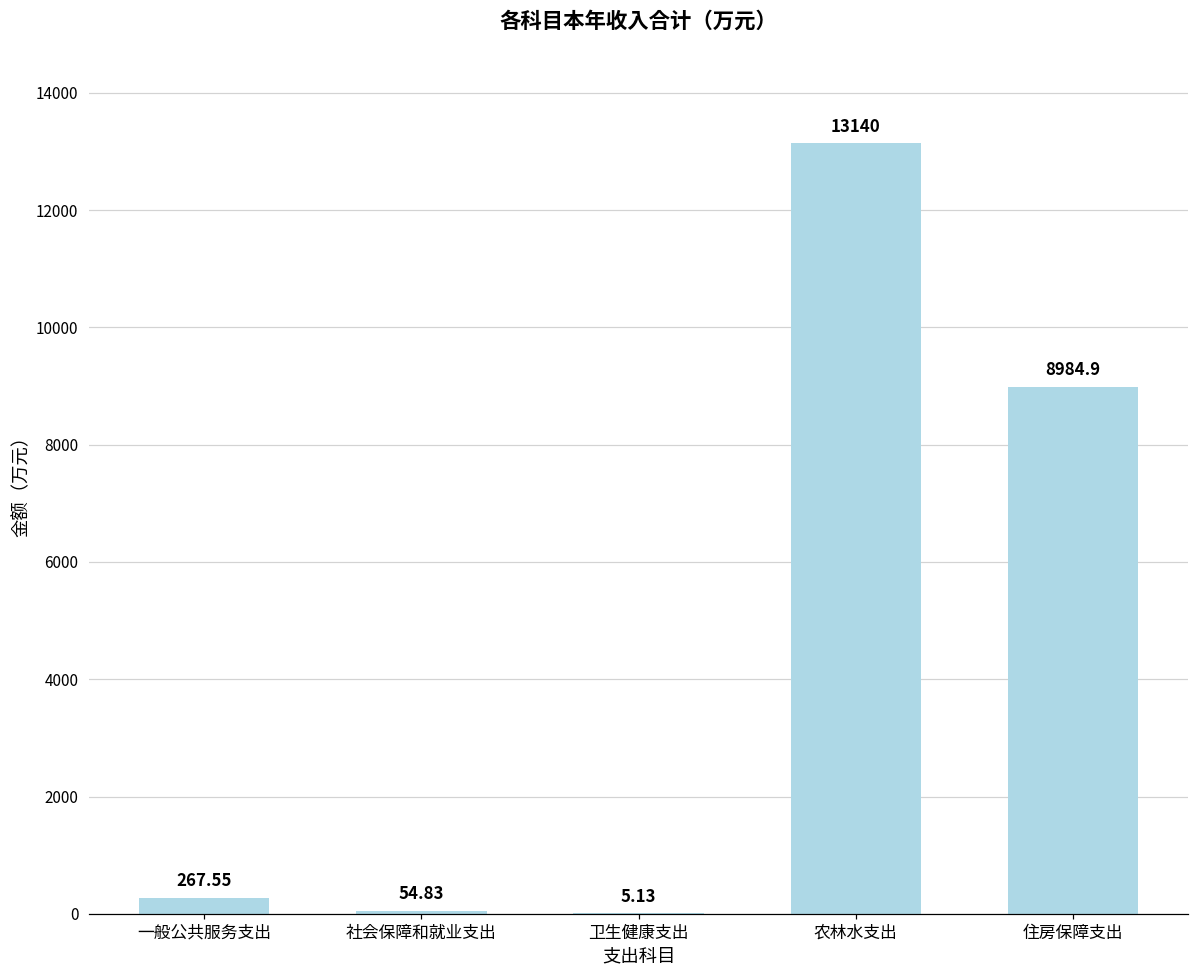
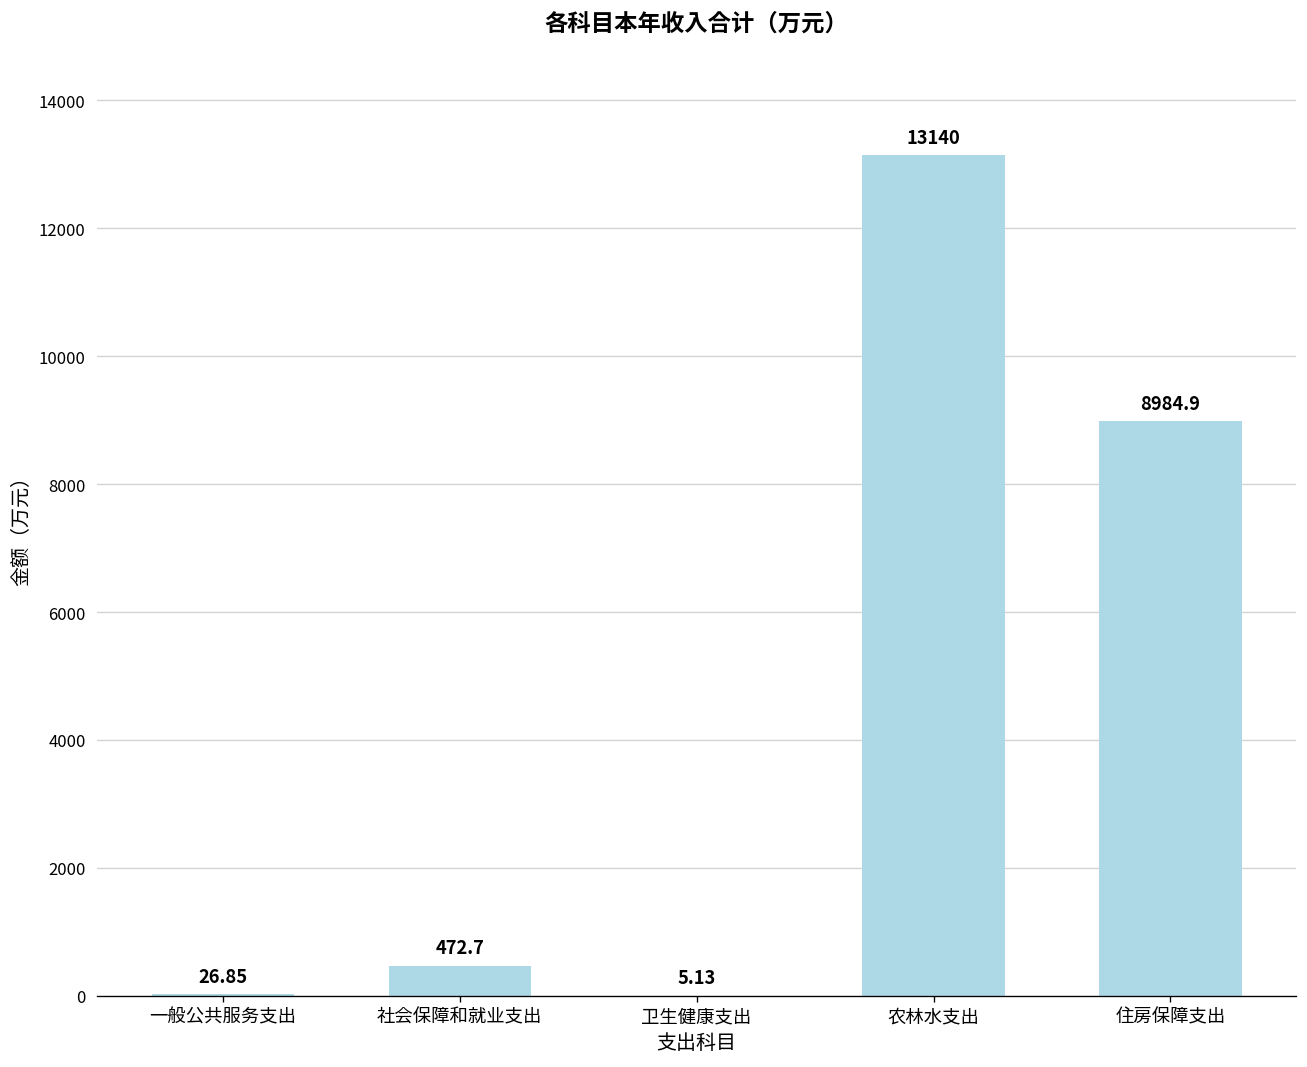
  {
-   "一般公共服务支出": 267.55,
-   "社会保障和就业支出": 54.83,
+   "一般公共服务支出": 26.85,
+   "社会保障和就业支出": 472.7,
    "卫生健康支出": 5.13,
    "农林水支出": 13140,
    "住房保障支出": 8984.9
  }
